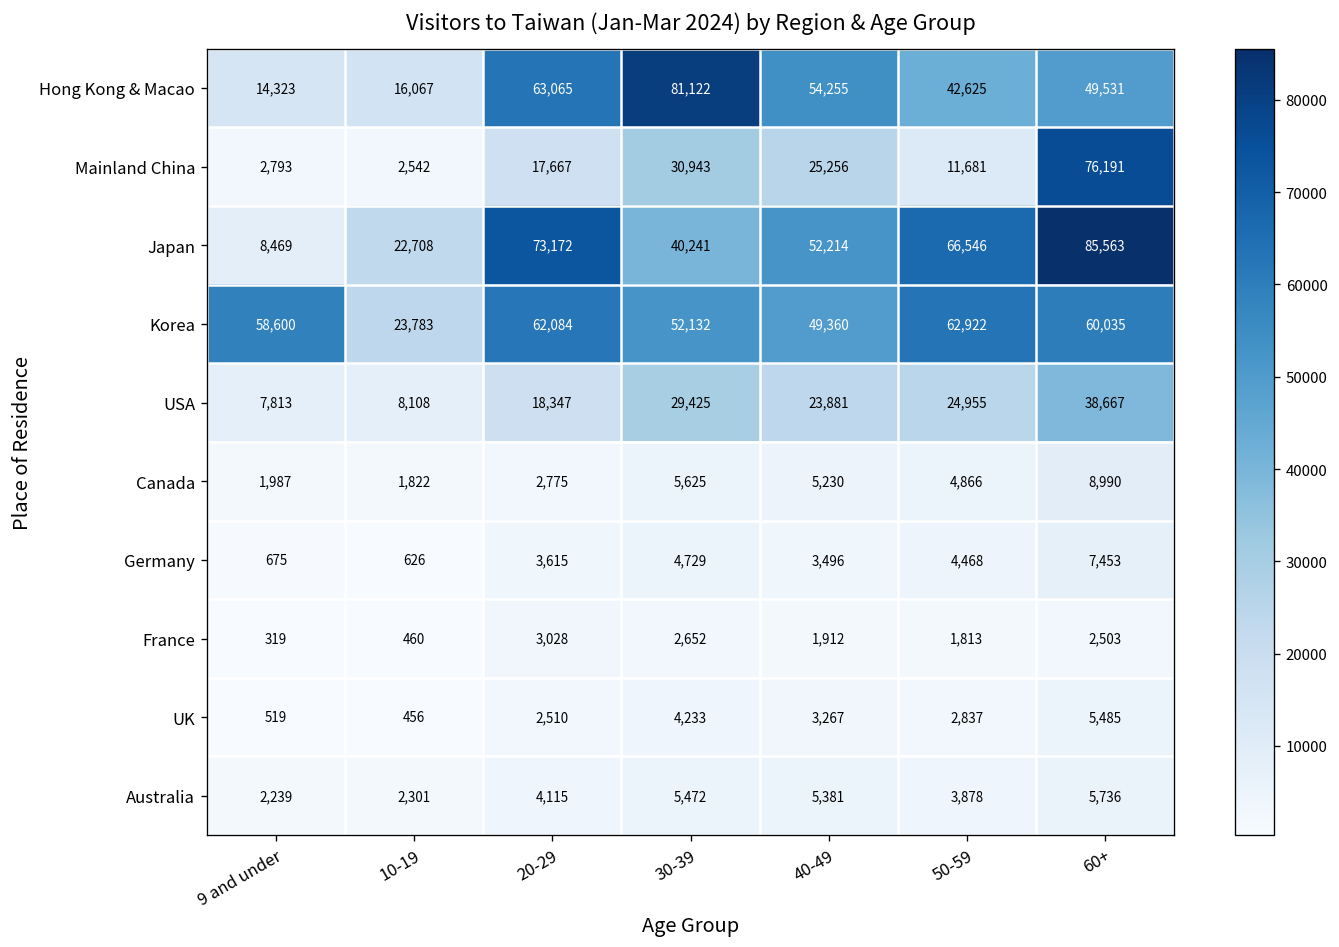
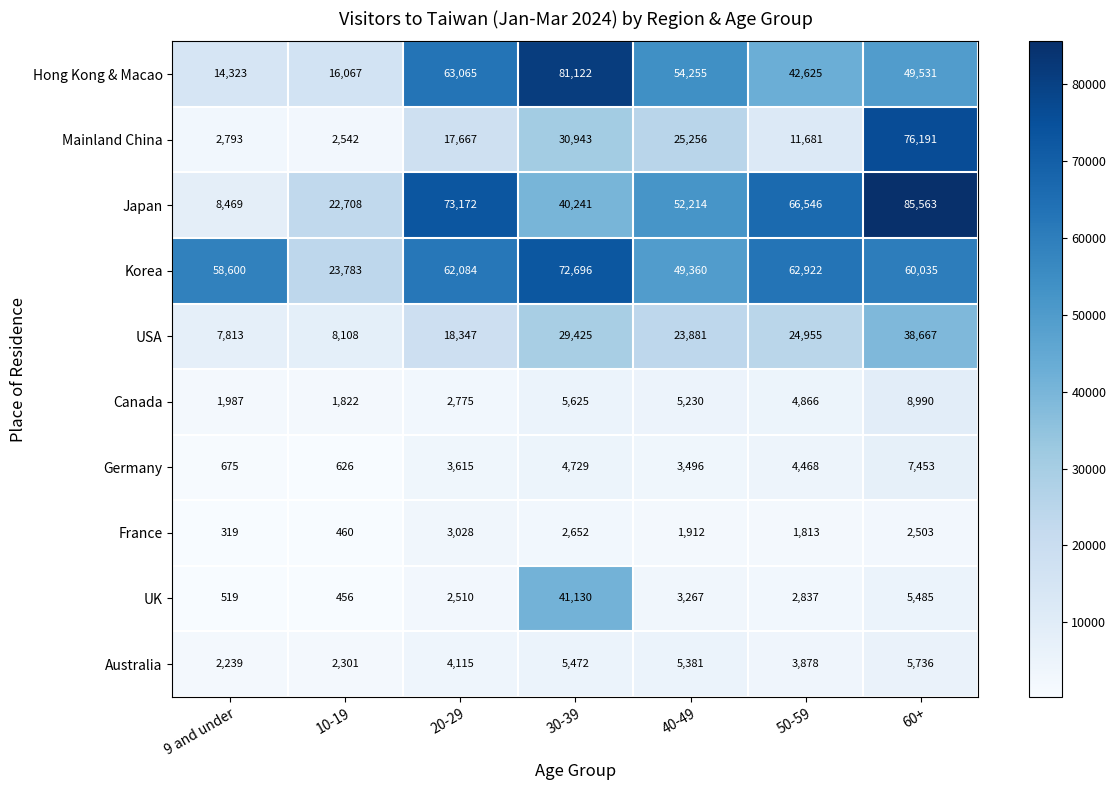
  {
    "Hong Kong & Macao": {
      "9 and under": "14,323",
      "10-19": "16,067",
      "20-29": "63,065",
      "30-39": "81,122",
      "40-49": "54,255",
      "50-59": "42,625",
      "60+": "49,531"
    },
    "Mainland China": {
      "9 and under": "2,793",
      "10-19": "2,542",
      "20-29": "17,667",
      "30-39": "30,943",
      "40-49": "25,256",
      "50-59": "11,681",
      "60+": "76,191"
    },
    "Japan": {
      "9 and under": "8,469",
      "10-19": "22,708",
      "20-29": "73,172",
      "30-39": "40,241",
      "40-49": "52,214",
      "50-59": "66,546",
      "60+": "85,563"
    },
    "Korea": {
      "9 and under": "58,600",
      "10-19": "23,783",
      "20-29": "62,084",
-     "30-39": "52,132",
+     "30-39": "72,696",
      "40-49": "49,360",
      "50-59": "62,922",
      "60+": "60,035"
    },
    "USA": {
      "9 and under": "7,813",
      "10-19": "8,108",
      "20-29": "18,347",
      "30-39": "29,425",
      "40-49": "23,881",
      "50-59": "24,955",
      "60+": "38,667"
    },
    "Canada": {
      "9 and under": "1,987",
      "10-19": "1,822",
      "20-29": "2,775",
      "30-39": "5,625",
      "40-49": "5,230",
      "50-59": "4,866",
      "60+": "8,990"
    },
    "Germany": {
      "9 and under": "675",
      "10-19": "626",
      "20-29": "3,615",
      "30-39": "4,729",
      "40-49": "3,496",
      "50-59": "4,468",
      "60+": "7,453"
    },
    "France": {
      "9 and under": "319",
      "10-19": "460",
      "20-29": "3,028",
      "30-39": "2,652",
      "40-49": "1,912",
      "50-59": "1,813",
      "60+": "2,503"
    },
    "UK": {
      "9 and under": "519",
      "10-19": "456",
      "20-29": "2,510",
-     "30-39": "4,233",
+     "30-39": "41,130",
      "40-49": "3,267",
      "50-59": "2,837",
      "60+": "5,485"
    },
    "Australia": {
      "9 and under": "2,239",
      "10-19": "2,301",
      "20-29": "4,115",
      "30-39": "5,472",
      "40-49": "5,381",
      "50-59": "3,878",
      "60+": "5,736"
    }
  }
